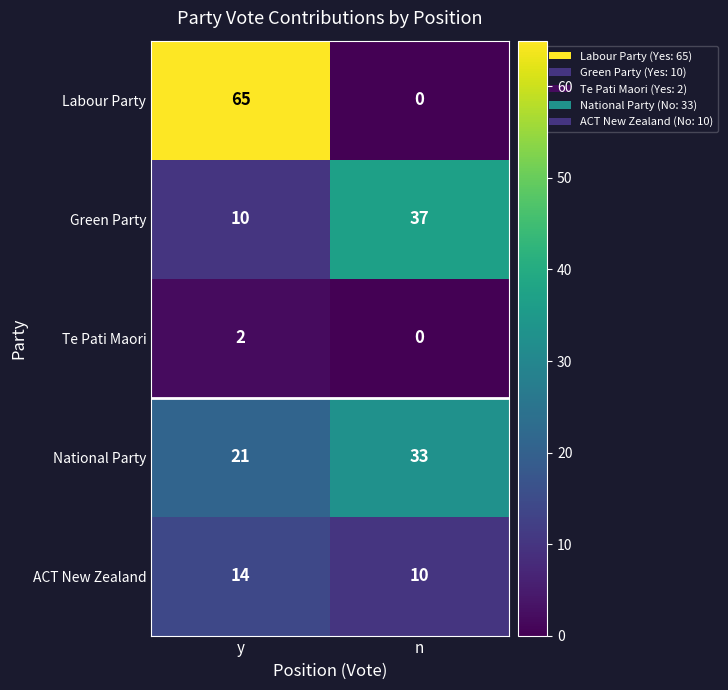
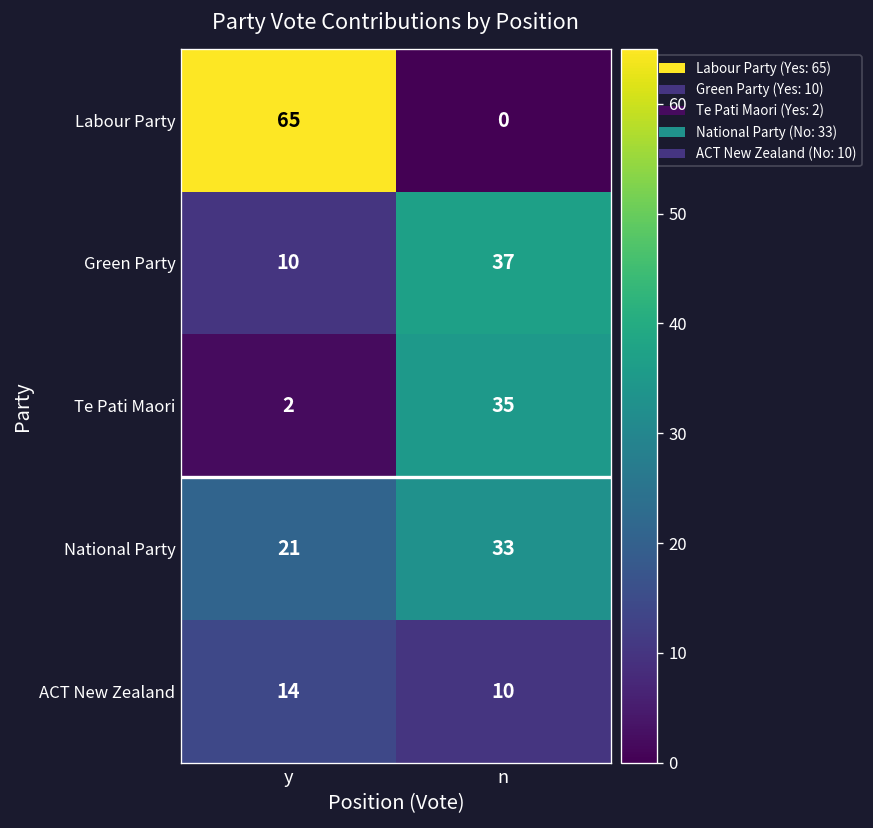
  {
    "Labour Party": {
      "y": 65,
      "n": 0
    },
    "Green Party": {
      "y": 10,
      "n": 37
    },
    "Te Pati Maori": {
      "y": 2,
-     "n": 0
+     "n": 35
    },
    "National Party": {
      "y": 21,
      "n": 33
    },
    "ACT New Zealand": {
      "y": 14,
      "n": 10
    }
  }
